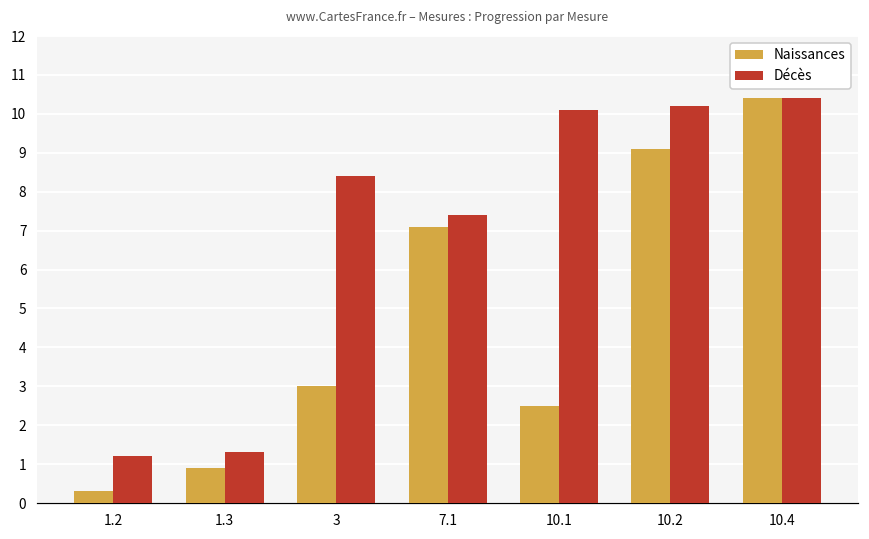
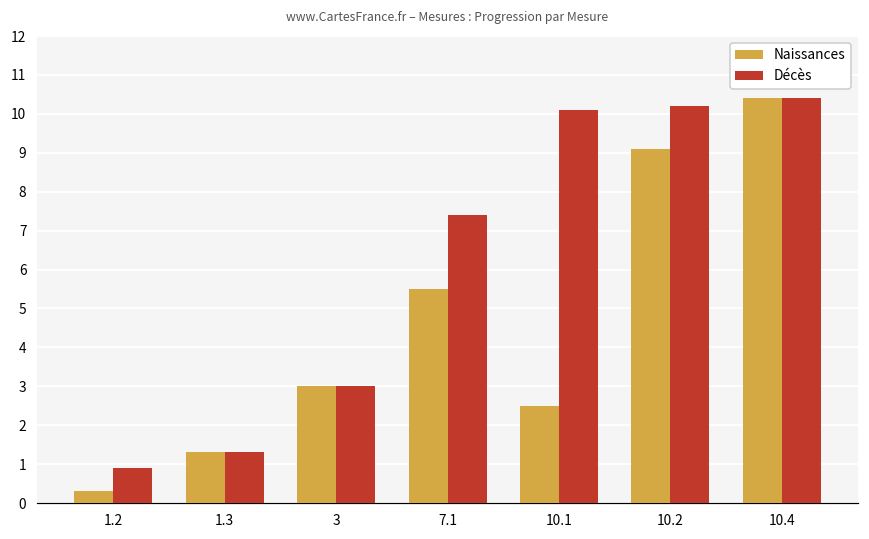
  {
    "Naissances": {
      "1.2": 0.3,
-     "1.3": 0.9,
+     "1.3": 1.3,
      "3": 3.0,
-     "7.1": 7.1,
+     "7.1": 5.5,
      "10.1": 2.5,
      "10.2": 9.1,
      "10.4": 10.4
    },
    "Décès": {
-     "1.2": 1.2,
+     "1.2": 0.9,
      "1.3": 1.3,
-     "3": 8.4,
+     "3": 3.0,
      "7.1": 7.4,
      "10.1": 10.1,
      "10.2": 10.2,
      "10.4": 10.4
    }
  }
